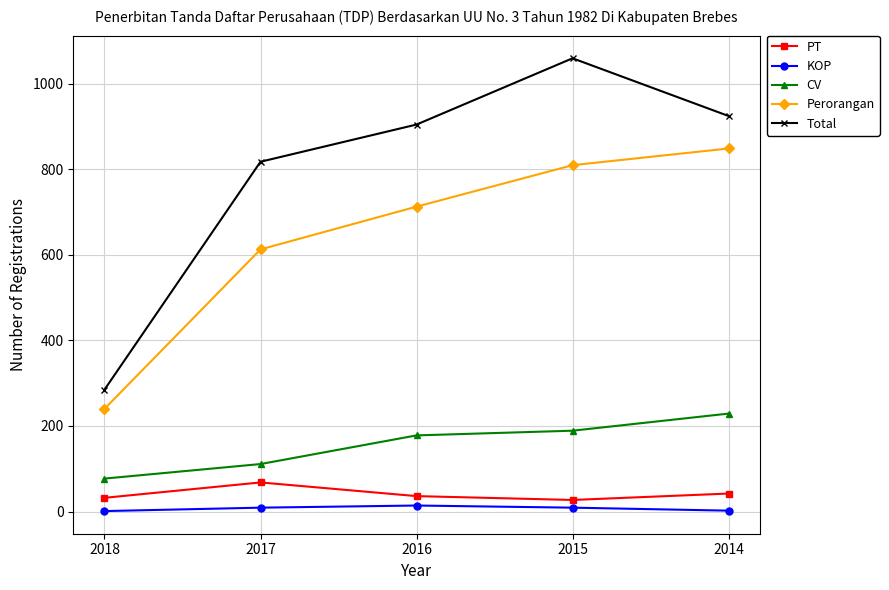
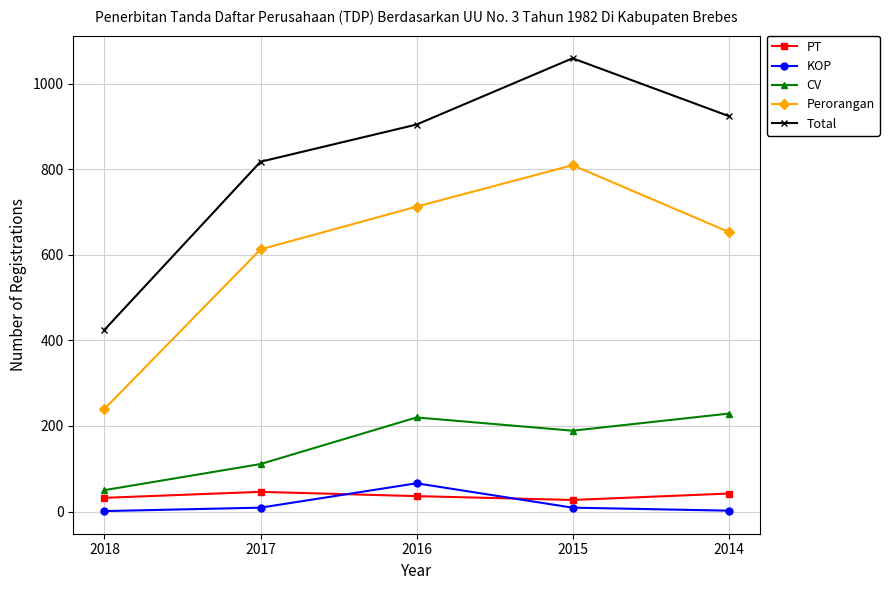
  {
    "PT": {
      "2018": 30,
-     "2017": 70,
+     "2017": 50,
      "2016": 40,
      "2015": 30,
      "2014": 40
    },
    "KOP": {
      "2018": 0,
      "2017": 10,
-     "2016": 10,
+     "2016": 70,
      "2015": 10,
      "2014": 0
    },
    "CV": {
-     "2018": 80,
+     "2018": 50,
      "2017": 110,
-     "2016": 180,
+     "2016": 220,
      "2015": 190,
      "2014": 230
    },
    "Perorangan": {
      "2018": 240,
      "2017": 610,
      "2016": 710,
      "2015": 810,
-     "2014": 850
+     "2014": 650
    },
    "Total": {
-     "2018": 290,
+     "2018": 430,
      "2017": 820,
      "2016": 910,
      "2015": 1060,
      "2014": 930
    }
  }
